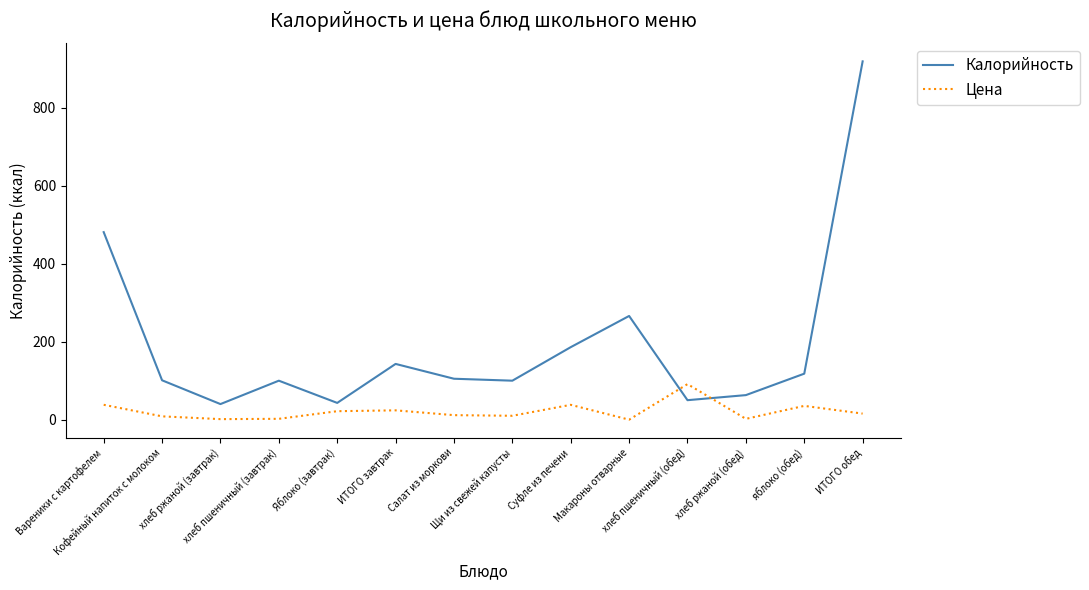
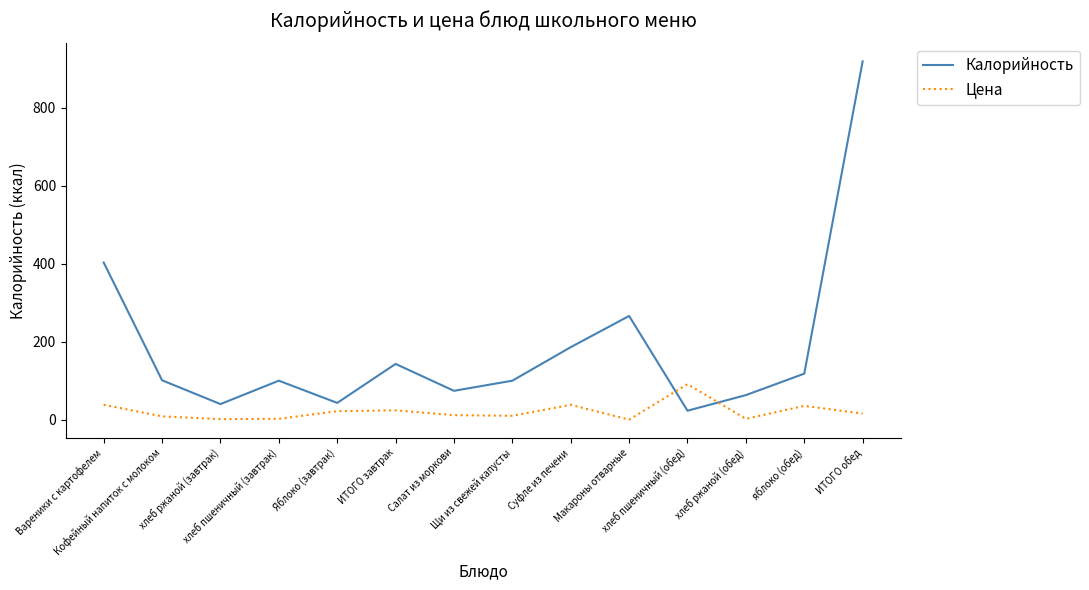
  {
    "Калорийность": {
-     "Вареники с картофелем": 480,
+     "Вареники с картофелем": 400,
      "Кофейный напиток с молоком": 100,
      "хлеб ржаной (завтрак)": 40,
      "хлеб пшеничный (завтрак)": 100,
      "Яблоко (завтрак)": 40,
      "ИТОГО завтрак": 140,
-     "Салат из моркови": 110,
+     "Салат из моркови": 70,
      "Щи из свежей капусты": 100,
      "Суфле из печени": 190,
      "Макароны отварные": 270,
-     "хлеб пшеничный (обед)": 50,
+     "хлеб пшеничный (обед)": 20,
      "хлеб ржаной (обед)": 60,
      "яблоко (обед)": 120,
      "ИТОГО обед": 920
    },
    "Цена": {
      "Вареники с картофелем": 40,
      "Кофейный напиток с молоком": 10,
      "хлеб ржаной (завтрак)": 0,
      "хлеб пшеничный (завтрак)": 0,
      "Яблоко (завтрак)": 20,
      "ИТОГО завтрак": 20,
      "Салат из моркови": 10,
      "Щи из свежей капусты": 10,
      "Суфле из печени": 40,
      "Макароны отварные": 0,
      "хлеб пшеничный (обед)": 90,
      "хлеб ржаной (обед)": 0,
      "яблоко (обед)": 40,
      "ИТОГО обед": 20
    }
  }
